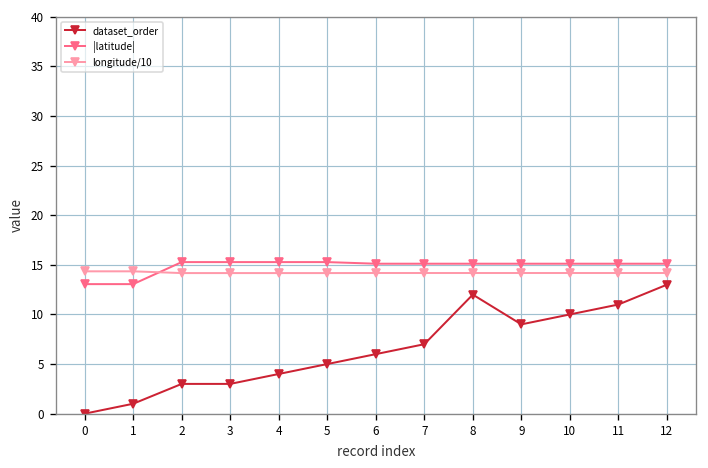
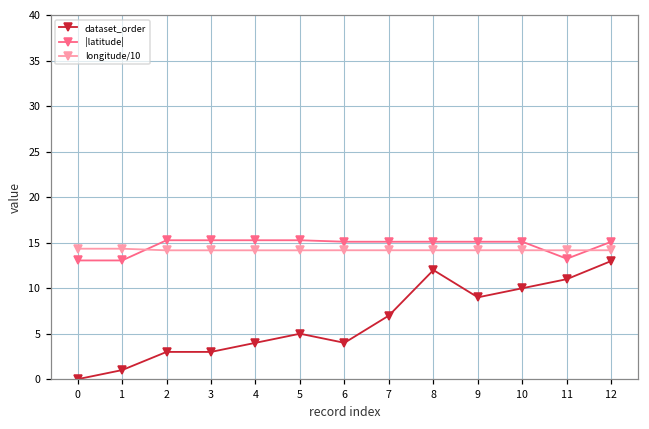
  {
    "dataset_order": {
      "0": 0,
      "1": 1,
      "2": 3,
      "3": 3,
      "4": 4,
      "5": 5,
-     "6": 6,
+     "6": 4,
      "7": 7,
      "8": 12,
      "9": 9,
      "10": 10,
      "11": 11,
      "12": 13
    },
    "|latitude|": {
      "0": 13,
      "1": 13,
      "2": 15,
      "3": 15,
      "4": 15,
      "5": 15,
      "6": 15,
      "7": 15,
      "8": 15,
      "9": 15,
      "10": 15,
-     "11": 15,
+     "11": 13,
      "12": 15
    },
    "longitude/10": {
      "0": 14,
      "1": 14,
      "2": 14,
      "3": 14,
      "4": 14,
      "5": 14,
      "6": 14,
      "7": 14,
      "8": 14,
      "9": 14,
      "10": 14,
      "11": 14,
      "12": 14
    }
  }
